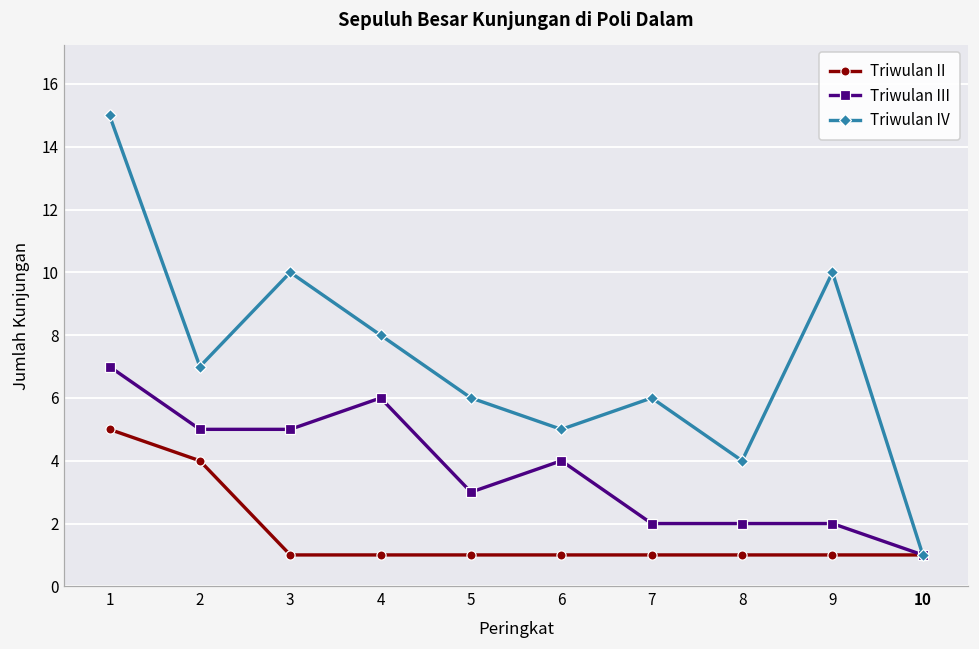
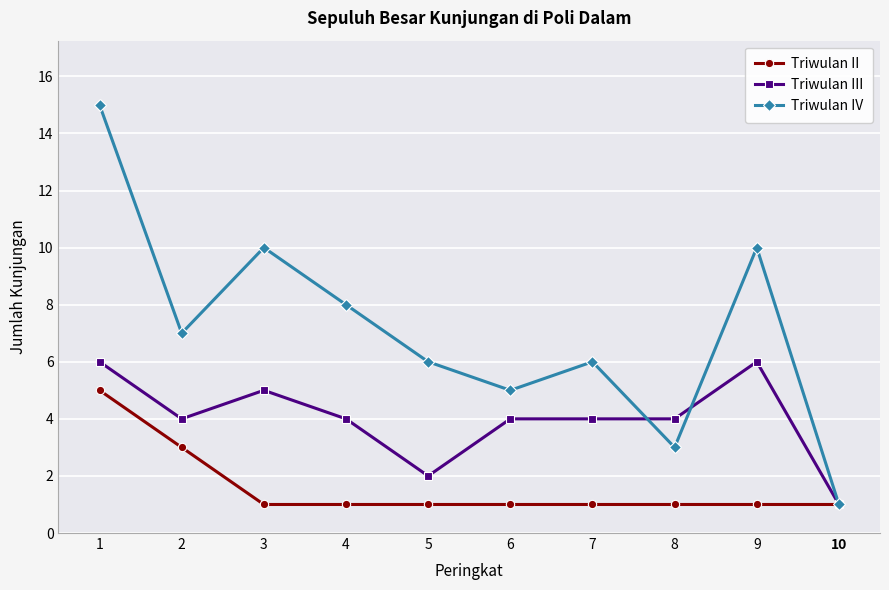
  {
    "Triwulan II": {
      "1": 5,
-     "2": 4,
+     "2": 3,
      "3": 1,
      "4": 1,
      "5": 1,
      "6": 1,
      "7": 1,
      "8": 1,
      "9": 1
    },
    "Triwulan III": {
-     "1": 7,
-     "2": 5,
+     "1": 6,
+     "2": 4,
      "3": 5,
-     "4": 6,
-     "5": 3,
+     "4": 4,
+     "5": 2,
      "6": 4,
-     "7": 2,
-     "8": 2,
-     "9": 2
+     "7": 4,
+     "8": 4,
+     "9": 6
    },
    "Triwulan IV": {
      "1": 15,
      "2": 7,
      "3": 10,
      "4": 8,
      "5": 6,
      "6": 5,
      "7": 6,
-     "8": 4,
+     "8": 3,
      "9": 10
    }
  }
